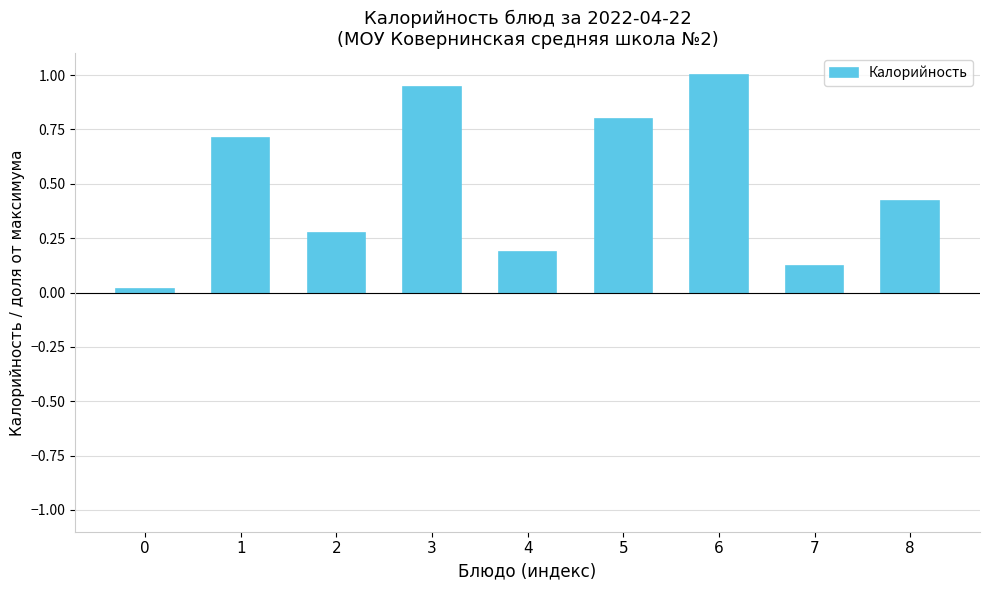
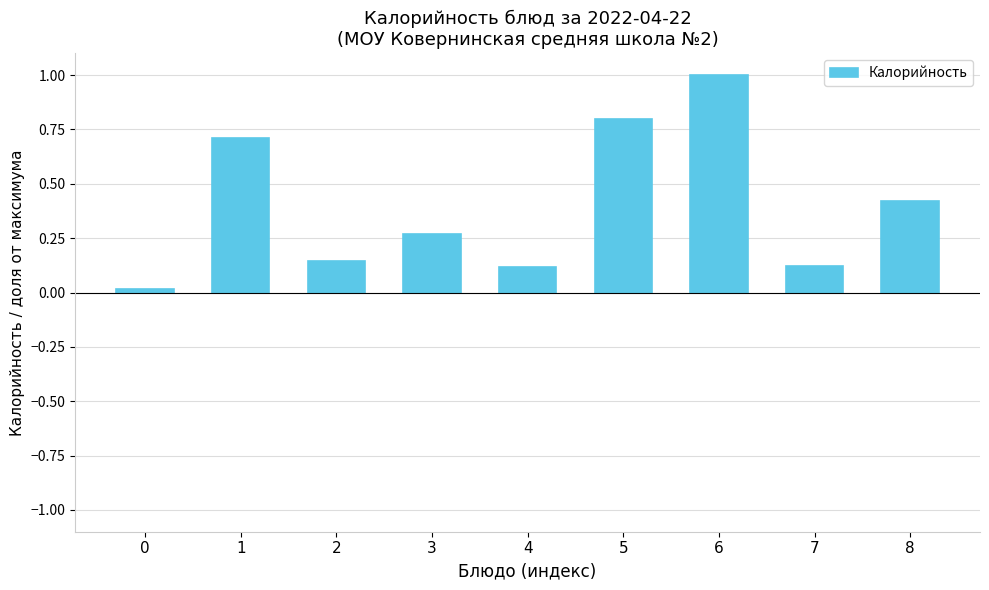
  {
    "0": 0.02,
    "1": 0.71,
-   "2": 0.28,
-   "3": 0.94,
-   "4": 0.19,
+   "2": 0.15,
+   "3": 0.27,
+   "4": 0.12,
    "5": 0.80,
    "6": 1.00,
    "7": 0.12,
    "8": 0.42
  }
